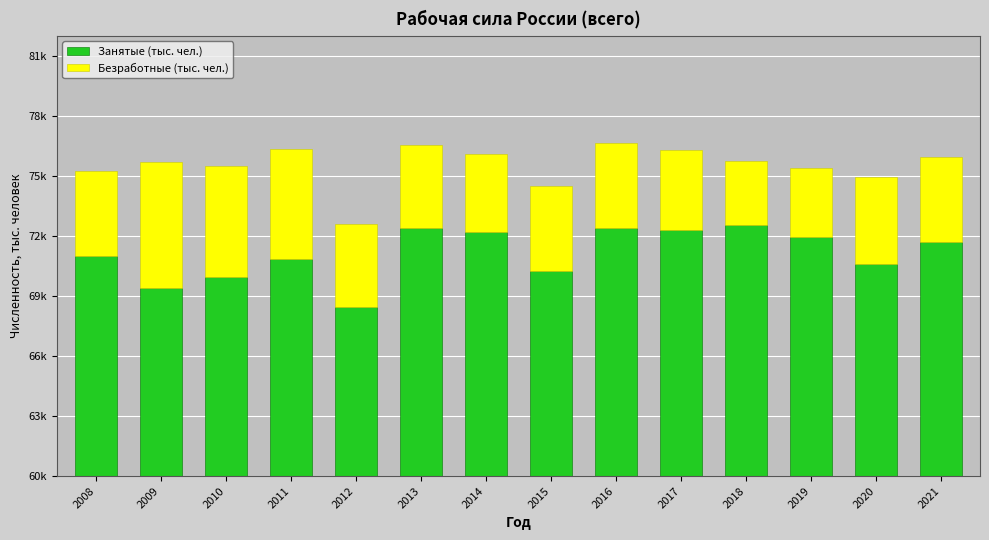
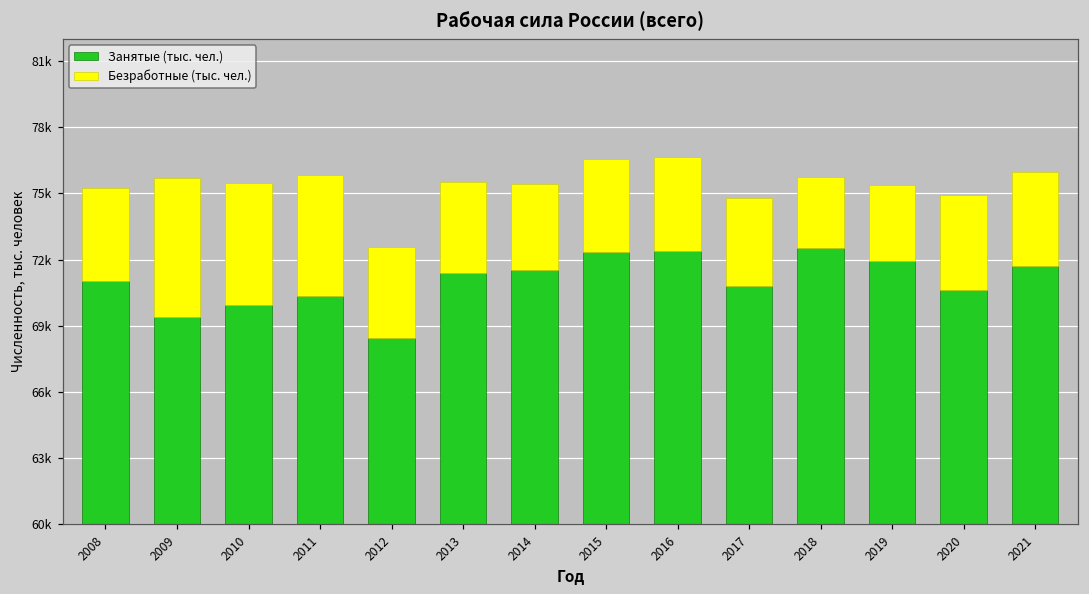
  {
    "Занятые (тыс. чел.)": {
      "2008": 71000,
      "2009": 69400,
      "2010": 69900,
-     "2011": 70900,
+     "2011": 70300,
      "2012": 68500,
-     "2013": 72400,
-     "2014": 72200,
-     "2015": 70200,
+     "2013": 71400,
+     "2014": 71500,
+     "2015": 72300,
      "2016": 72400,
-     "2017": 72300,
+     "2017": 70800,
      "2018": 72500,
      "2019": 71900,
      "2020": 70600,
      "2021": 71700
    },
    "Безработные (тыс. чел.)": {
      "2008": 4200,
      "2009": 6300,
      "2010": 5500,
      "2011": 5500,
      "2012": 4100,
      "2013": 4100,
      "2014": 3900,
      "2015": 4300,
      "2016": 4200,
      "2017": 4000,
      "2018": 3200,
      "2019": 3500,
      "2020": 4300,
      "2021": 4200
    }
  }
